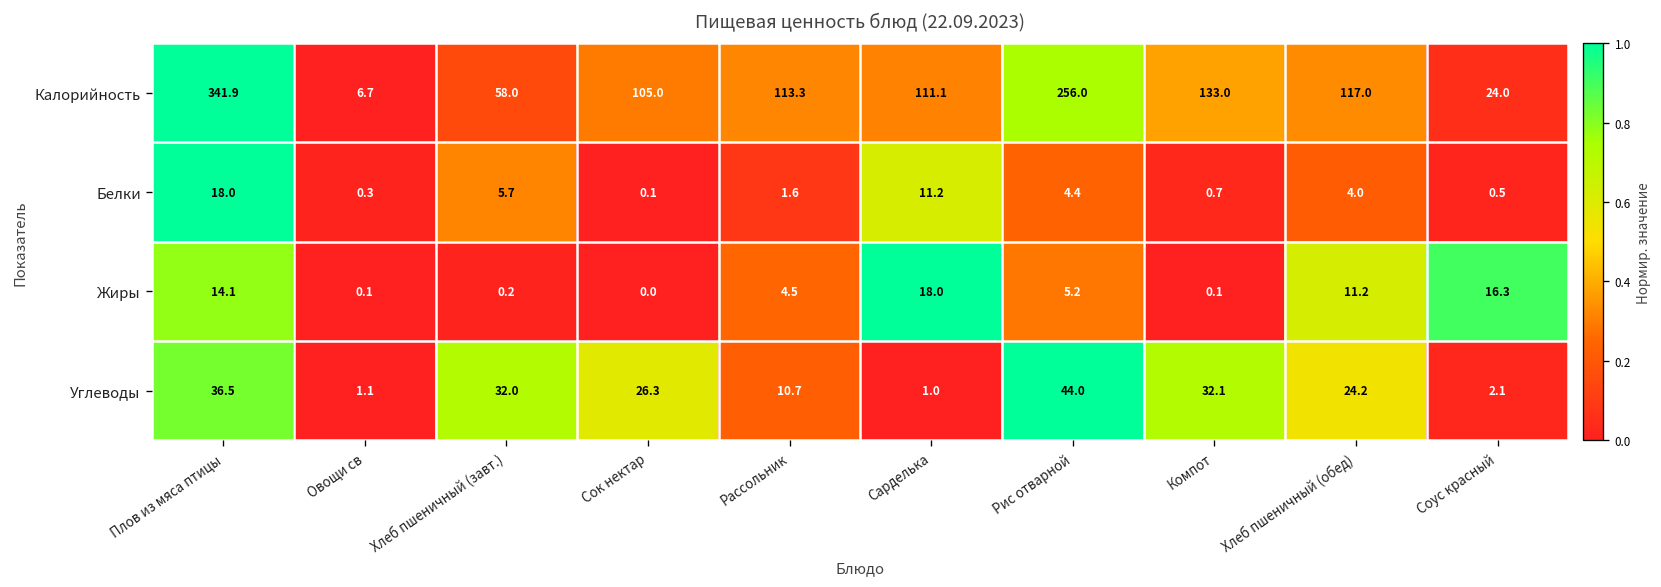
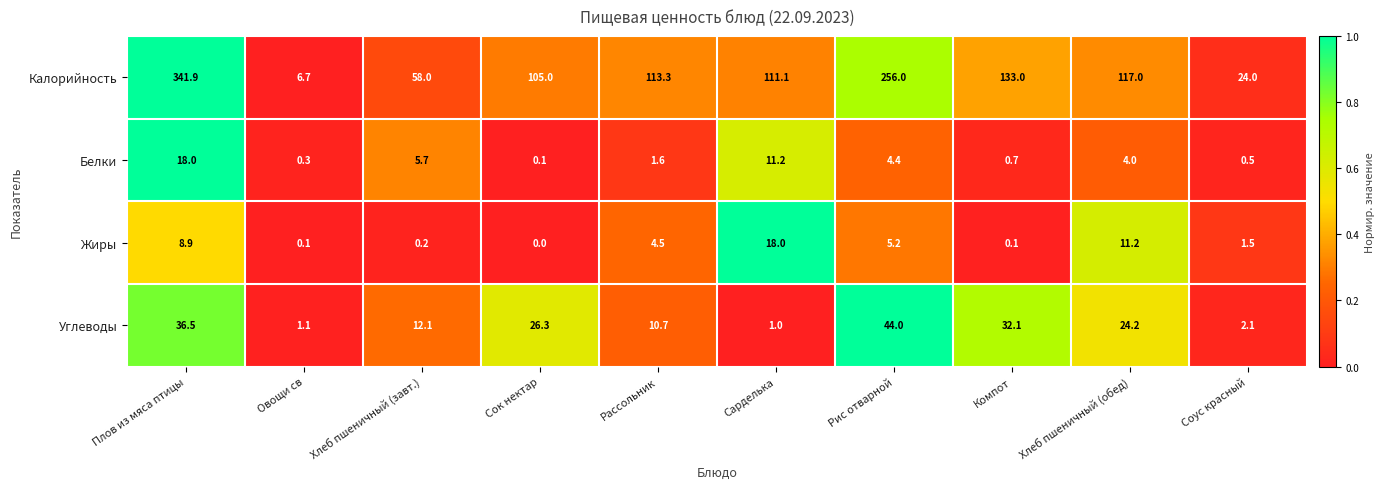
  {
    "Калорийность": {
      "Плов из мяса птицы": 341.9,
      "Овощи св": 6.7,
      "Хлеб пшеничный (завт.)": 58.0,
      "Сок нектар": 105.0,
      "Рассольник": 113.3,
      "Сарделька": 111.1,
      "Рис отварной": 256.0,
      "Компот": 133.0,
      "Хлеб пшеничный (обед)": 117.0,
      "Соус красный": 24.0
    },
    "Белки": {
      "Плов из мяса птицы": 18.0,
      "Овощи св": 0.3,
      "Хлеб пшеничный (завт.)": 5.7,
      "Сок нектар": 0.1,
      "Рассольник": 1.6,
      "Сарделька": 11.2,
      "Рис отварной": 4.4,
      "Компот": 0.7,
      "Хлеб пшеничный (обед)": 4.0,
      "Соус красный": 0.5
    },
    "Жиры": {
-     "Плов из мяса птицы": 14.1,
+     "Плов из мяса птицы": 8.9,
      "Овощи св": 0.1,
      "Хлеб пшеничный (завт.)": 0.2,
      "Сок нектар": 0.0,
      "Рассольник": 4.5,
      "Сарделька": 18.0,
      "Рис отварной": 5.2,
      "Компот": 0.1,
      "Хлеб пшеничный (обед)": 11.2,
-     "Соус красный": 16.3
+     "Соус красный": 1.5
    },
    "Углеводы": {
      "Плов из мяса птицы": 36.5,
      "Овощи св": 1.1,
-     "Хлеб пшеничный (завт.)": 32.0,
+     "Хлеб пшеничный (завт.)": 12.1,
      "Сок нектар": 26.3,
      "Рассольник": 10.7,
      "Сарделька": 1.0,
      "Рис отварной": 44.0,
      "Компот": 32.1,
      "Хлеб пшеничный (обед)": 24.2,
      "Соус красный": 2.1
    }
  }
